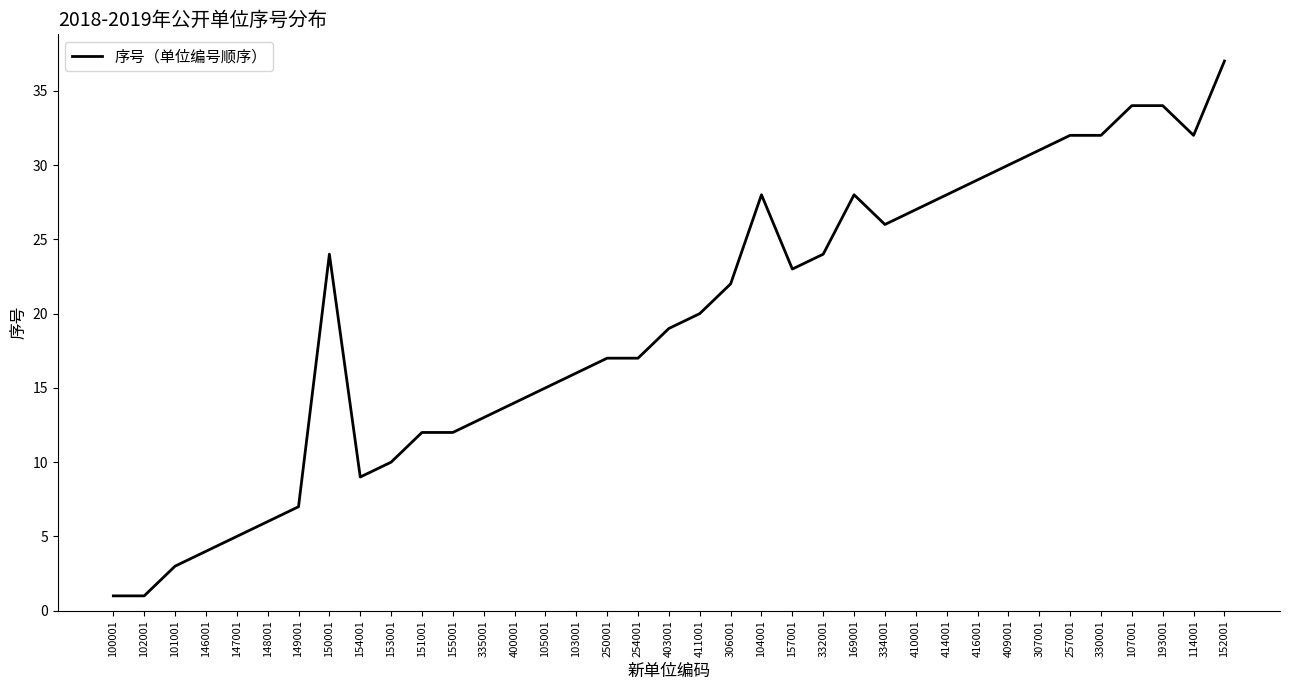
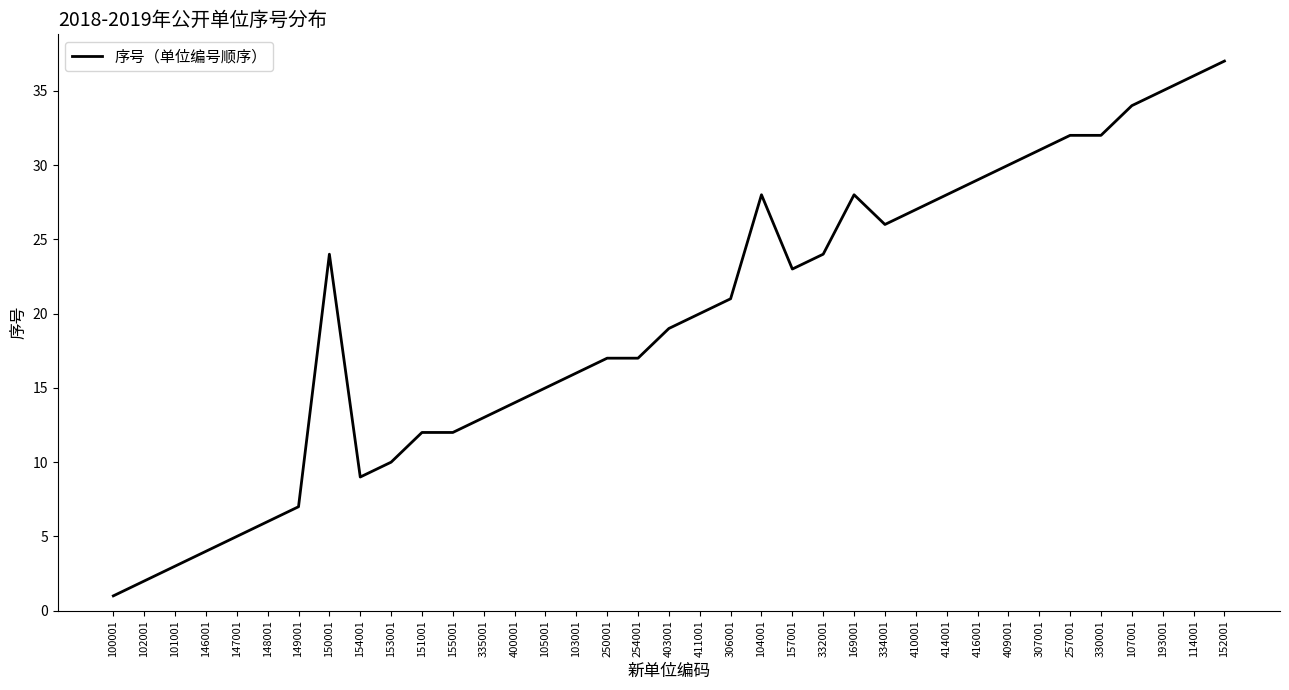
  {
    "100001": 1,
-   "102001": 1,
+   "102001": 2,
    "101001": 3,
    "146001": 4,
    "147001": 5,
    "148001": 6,
    "149001": 7,
    "150001": 24,
    "154001": 9,
    "153001": 10,
    "151001": 12,
    "155001": 12,
    "335001": 13,
    "400001": 14,
    "105001": 15,
    "103001": 16,
    "250001": 17,
    "254001": 17,
    "403001": 19,
    "411001": 20,
-   "306001": 22,
+   "306001": 21,
    "104001": 28,
    "157001": 23,
    "332001": 24,
    "169001": 28,
    "334001": 26,
    "410001": 27,
    "414001": 28,
    "416001": 29,
    "409001": 30,
    "307001": 31,
    "257001": 32,
    "330001": 32,
    "107001": 34,
-   "193001": 34,
-   "114001": 32,
+   "193001": 35,
+   "114001": 36,
    "152001": 37
  }
